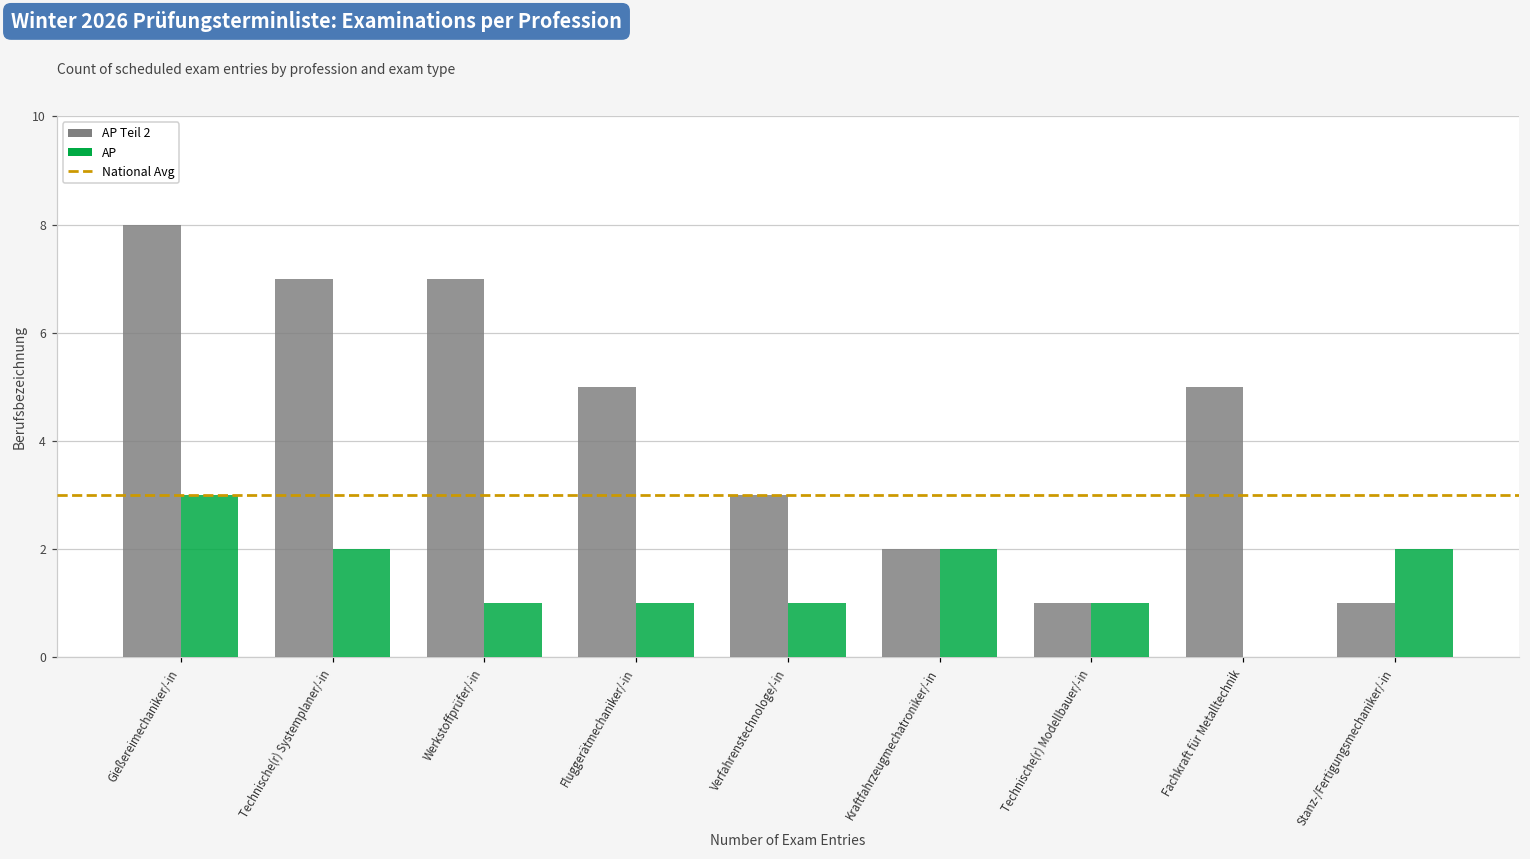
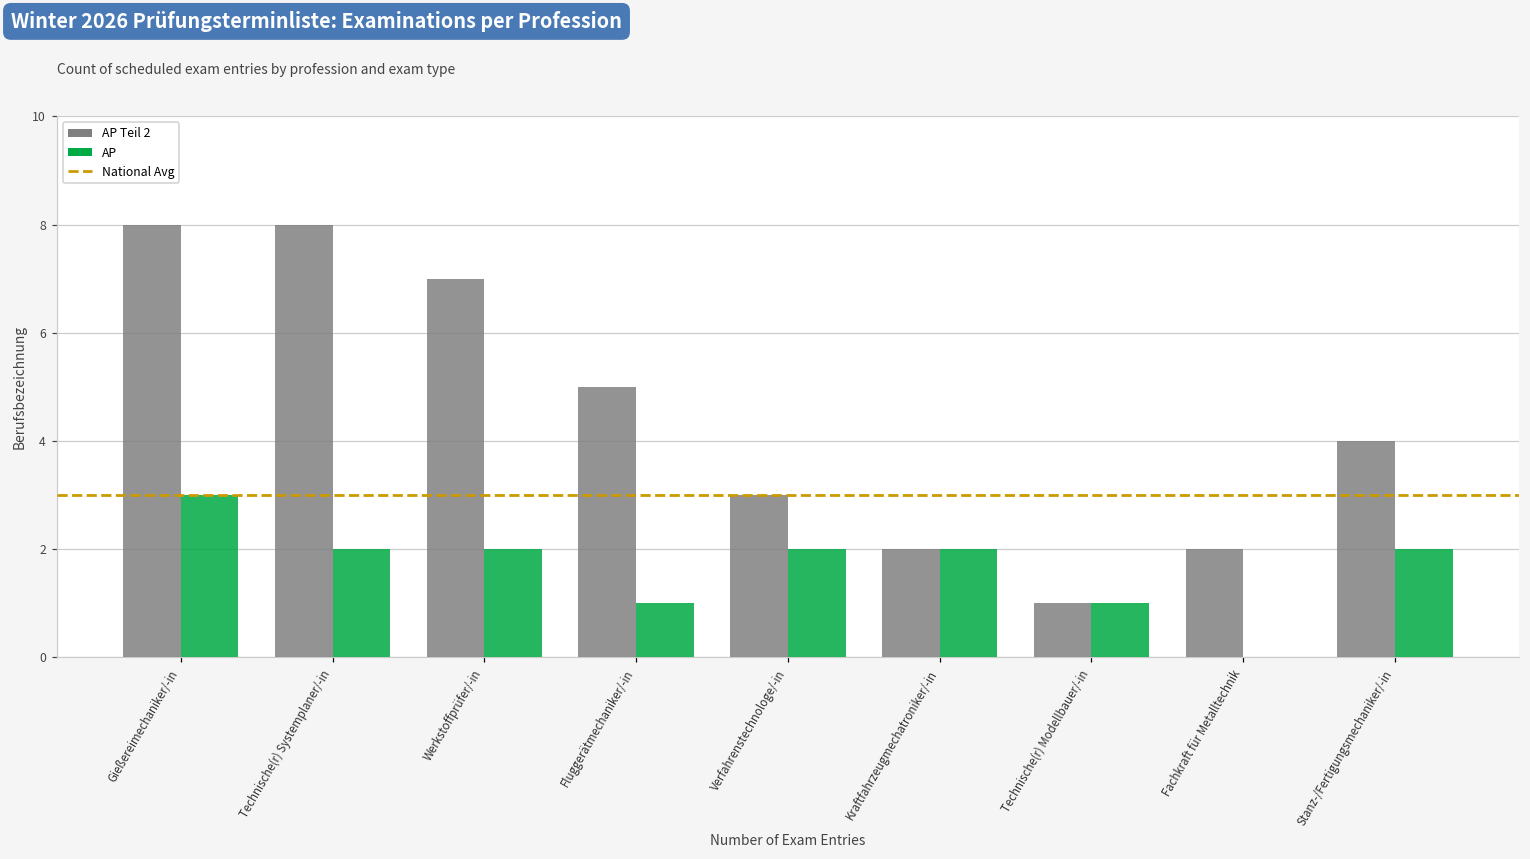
  {
    "AP Teil 2": {
      "Gießereimechaniker/-in": 8,
-     "Technische(r) Systemplaner/-in": 7,
+     "Technische(r) Systemplaner/-in": 8,
      "Werkstoffprüfer/-in": 7,
      "Fluggerätmechaniker/-in": 5,
      "Verfahrenstechnologe/-in": 3,
      "Kraftfahrzeugmechatroniker/-in": 2,
      "Technische(r) Modellbauer/-in": 1,
-     "Fachkraft für Metalltechnik": 5,
-     "Stanz-/Fertigungsmechaniker/-in": 1
+     "Fachkraft für Metalltechnik": 2,
+     "Stanz-/Fertigungsmechaniker/-in": 4
    },
    "AP": {
      "Gießereimechaniker/-in": 3,
      "Technische(r) Systemplaner/-in": 2,
-     "Werkstoffprüfer/-in": 1,
+     "Werkstoffprüfer/-in": 2,
      "Fluggerätmechaniker/-in": 1,
-     "Verfahrenstechnologe/-in": 1,
+     "Verfahrenstechnologe/-in": 2,
      "Kraftfahrzeugmechatroniker/-in": 2,
      "Technische(r) Modellbauer/-in": 1,
      "Fachkraft für Metalltechnik": 0,
      "Stanz-/Fertigungsmechaniker/-in": 2
    }
  }
